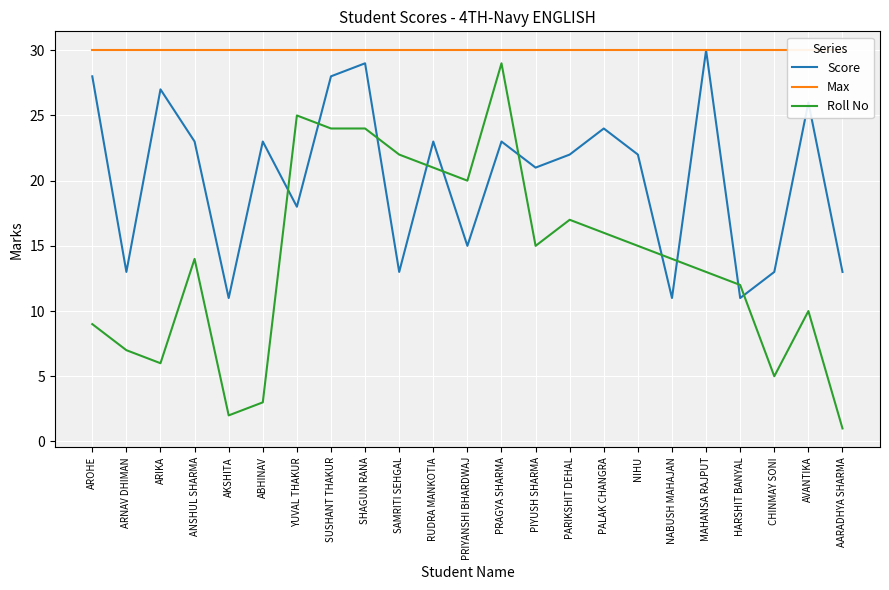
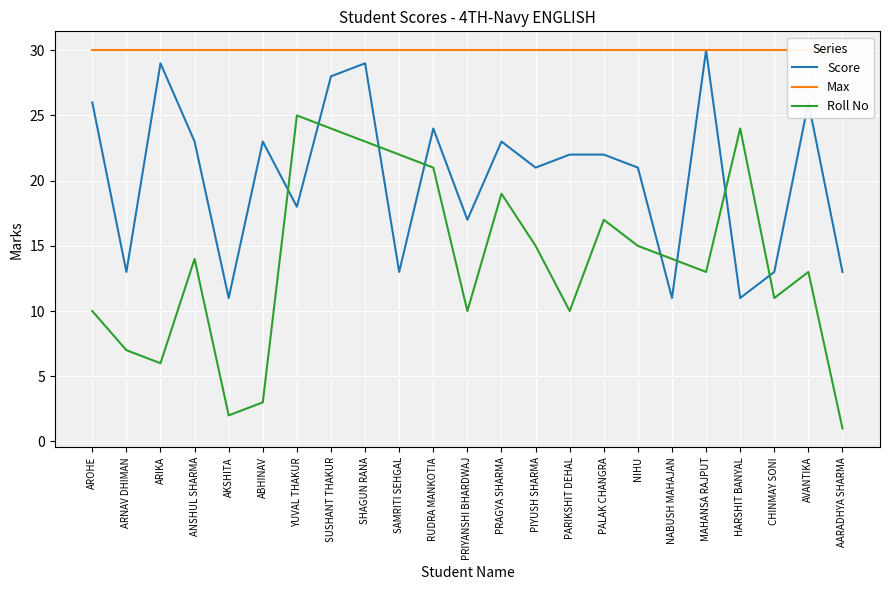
  {
    "Score": {
-     "AROHE": 28,
+     "AROHE": 26,
      "ARNAV DHIMAN": 13,
-     "ARIKA": 27,
+     "ARIKA": 29,
      "ANSHUL SHARMA": 23,
      "AKSHITA": 11,
      "ABHINAV": 23,
      "YUVAL THAKUR": 18,
      "SUSHANT THAKUR": 28,
      "SHAGUN RANA": 29,
      "SAMRITI SEHGAL": 13,
-     "RUDRA MANKOTIA": 23,
-     "PRIYANSHI BHARDWAJ": 15,
+     "RUDRA MANKOTIA": 24,
+     "PRIYANSHI BHARDWAJ": 17,
      "PRAGYA SHARMA": 23,
      "PIYUSH SHARMA": 21,
      "PARIKSHIT DEHAL": 22,
-     "PALAK CHANGRA": 24,
-     "NIHU": 22,
+     "PALAK CHANGRA": 22,
+     "NIHU": 21,
      "NABUSH MAHAJAN": 11,
      "HARSHIT BANYAL": 11,
      "CHINMAY SONI": 13,
      "AARADHYA SHARMA": 13
    },
    "Max": {
      "AROHE": 30,
      "ARNAV DHIMAN": 30,
      "ARIKA": 30,
      "ANSHUL SHARMA": 30,
      "AKSHITA": 30,
      "ABHINAV": 30,
      "YUVAL THAKUR": 30,
      "SUSHANT THAKUR": 30,
      "SHAGUN RANA": 30,
      "SAMRITI SEHGAL": 30,
      "RUDRA MANKOTIA": 30,
      "PRIYANSHI BHARDWAJ": 30,
      "PRAGYA SHARMA": 30,
      "PIYUSH SHARMA": 30,
      "PARIKSHIT DEHAL": 30,
      "PALAK CHANGRA": 30,
      "NIHU": 30,
      "NABUSH MAHAJAN": 30,
      "HARSHIT BANYAL": 30,
      "CHINMAY SONI": 30
    },
    "Roll No": {
-     "AROHE": 9,
+     "AROHE": 10,
      "ARNAV DHIMAN": 7,
      "ARIKA": 6,
      "ANSHUL SHARMA": 14,
      "AKSHITA": 2,
      "ABHINAV": 3,
      "YUVAL THAKUR": 25,
      "SUSHANT THAKUR": 24,
-     "SHAGUN RANA": 24,
+     "SHAGUN RANA": 23,
      "SAMRITI SEHGAL": 22,
      "RUDRA MANKOTIA": 21,
-     "PRIYANSHI BHARDWAJ": 20,
-     "PRAGYA SHARMA": 29,
+     "PRIYANSHI BHARDWAJ": 10,
+     "PRAGYA SHARMA": 19,
      "PIYUSH SHARMA": 15,
-     "PARIKSHIT DEHAL": 17,
-     "PALAK CHANGRA": 16,
+     "PARIKSHIT DEHAL": 10,
+     "PALAK CHANGRA": 17,
      "NIHU": 15,
      "NABUSH MAHAJAN": 14,
      "MAHANSA RAJPUT": 13,
-     "HARSHIT BANYAL": 12,
-     "CHINMAY SONI": 5,
-     "AVANTIKA": 10,
+     "HARSHIT BANYAL": 24,
+     "CHINMAY SONI": 11,
+     "AVANTIKA": 13,
      "AARADHYA SHARMA": 1
    }
  }
